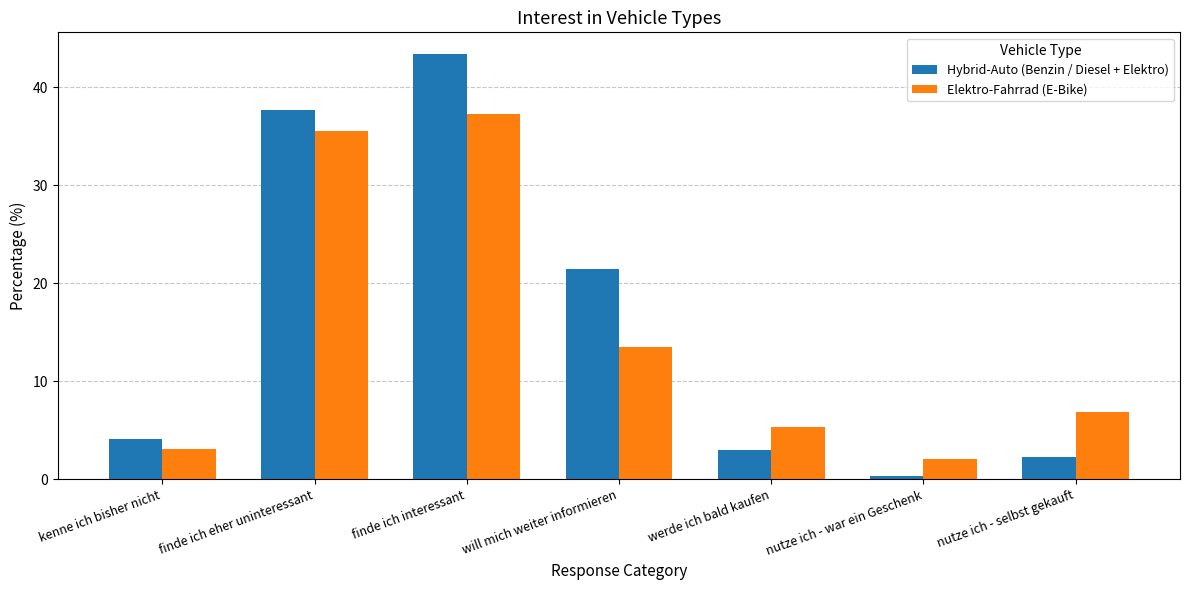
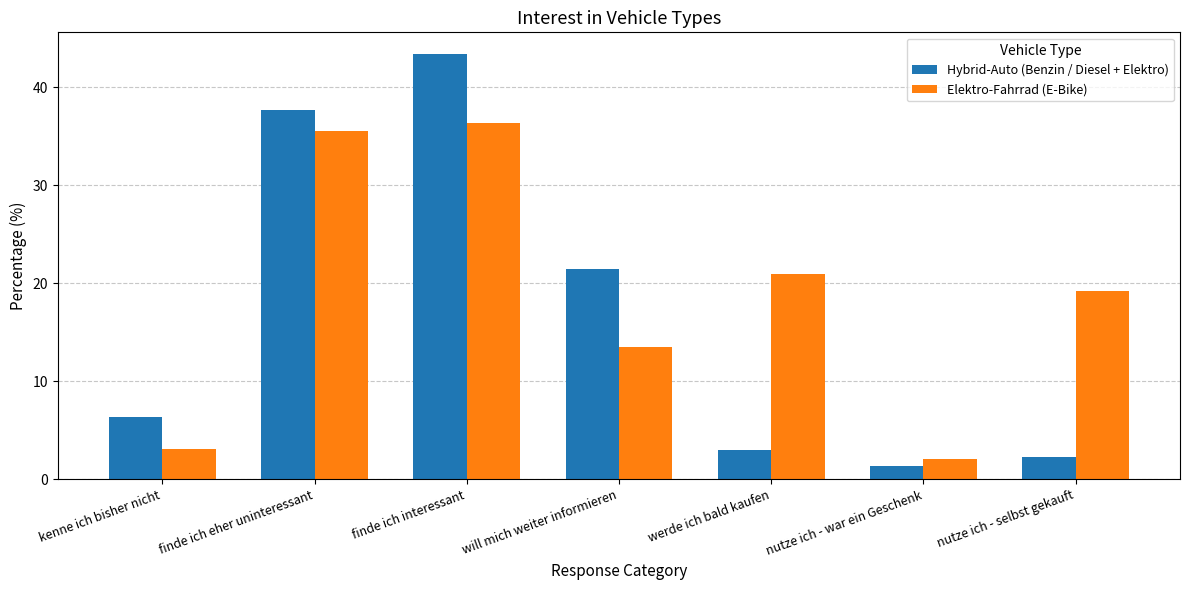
  {
    "Hybrid-Auto (Benzin / Diesel + Elektro)": {
-     "kenne ich bisher nicht": 4,
+     "kenne ich bisher nicht": 6,
      "finde ich eher uninteressant": 38,
      "finde ich interessant": 43,
      "will mich weiter informieren": 21,
      "werde ich bald kaufen": 3,
-     "nutze ich - war ein Geschenk": 0,
+     "nutze ich - war ein Geschenk": 1,
      "nutze ich - selbst gekauft": 2
    },
    "Elektro-Fahrrad (E-Bike)": {
      "kenne ich bisher nicht": 3,
      "finde ich eher uninteressant": 36,
-     "finde ich interessant": 37,
+     "finde ich interessant": 36,
      "will mich weiter informieren": 13,
-     "werde ich bald kaufen": 5,
+     "werde ich bald kaufen": 21,
      "nutze ich - war ein Geschenk": 2,
-     "nutze ich - selbst gekauft": 7
+     "nutze ich - selbst gekauft": 19
    }
  }
